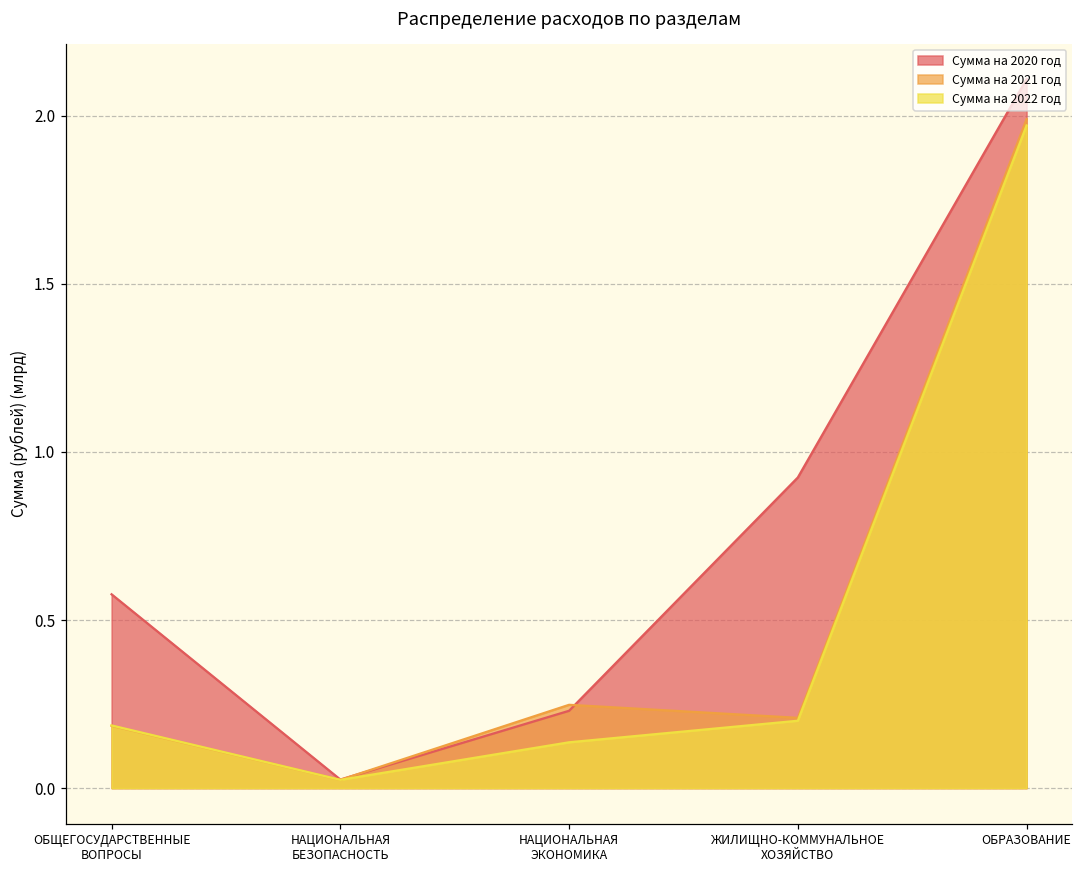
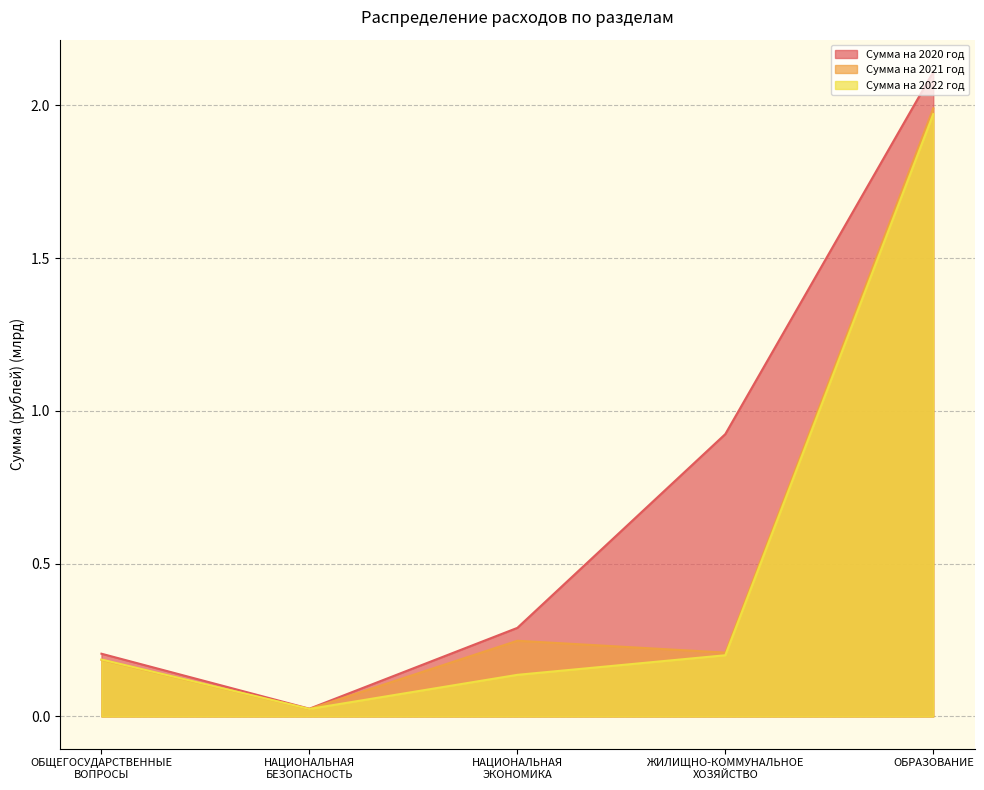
  {
    "Сумма на 2020 год": {
-     "ОБЩЕГОСУДАРСТВЕННЫЕ ВОПРОСЫ": 0.58,
-     "НАЦИОНАЛЬНАЯ ЭКОНОМИКА": 0.23,
+     "ОБЩЕГОСУДАРСТВЕННЫЕ ВОПРОСЫ": 0.21,
+     "НАЦИОНАЛЬНАЯ ЭКОНОМИКА": 0.29,
      "ЖИЛИЩНО-КОММУНАЛЬНОЕ ХОЗЯЙСТВО": 0.92
    },
    "Сумма на 2021 год": {
      "НАЦИОНАЛЬНАЯ ЭКОНОМИКА": 0.25,
      "ЖИЛИЩНО-КОММУНАЛЬНОЕ ХОЗЯЙСТВО": 0.21,
      "ОБРАЗОВАНИЕ": 1.99
    },
    "Сумма на 2022 год": {
      "НАЦИОНАЛЬНАЯ ЭКОНОМИКА": 0.14,
      "ЖИЛИЩНО-КОММУНАЛЬНОЕ ХОЗЯЙСТВО": 0.20,
      "ОБРАЗОВАНИЕ": 1.97
    }
  }
